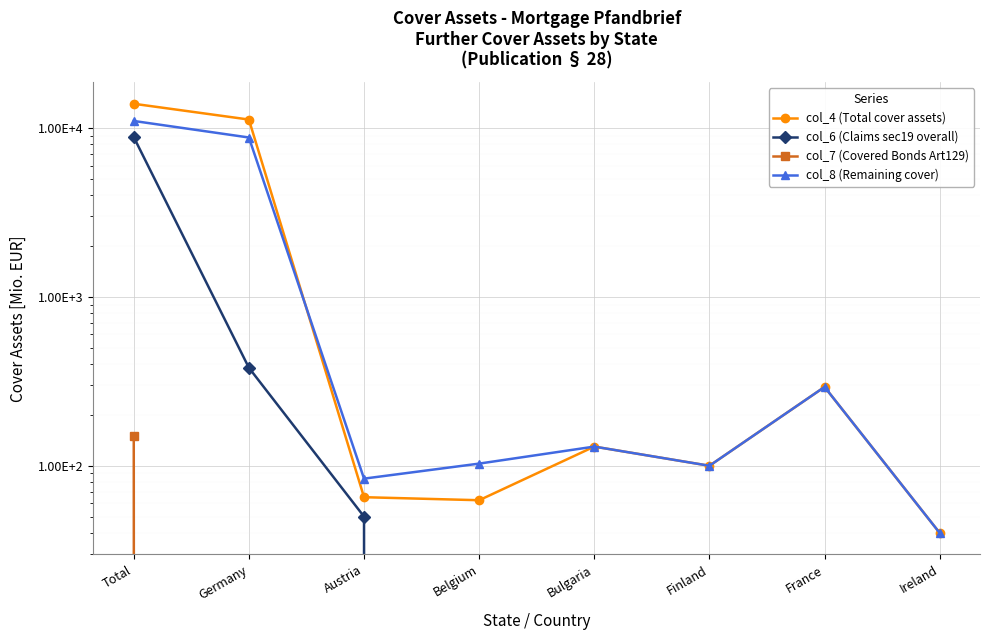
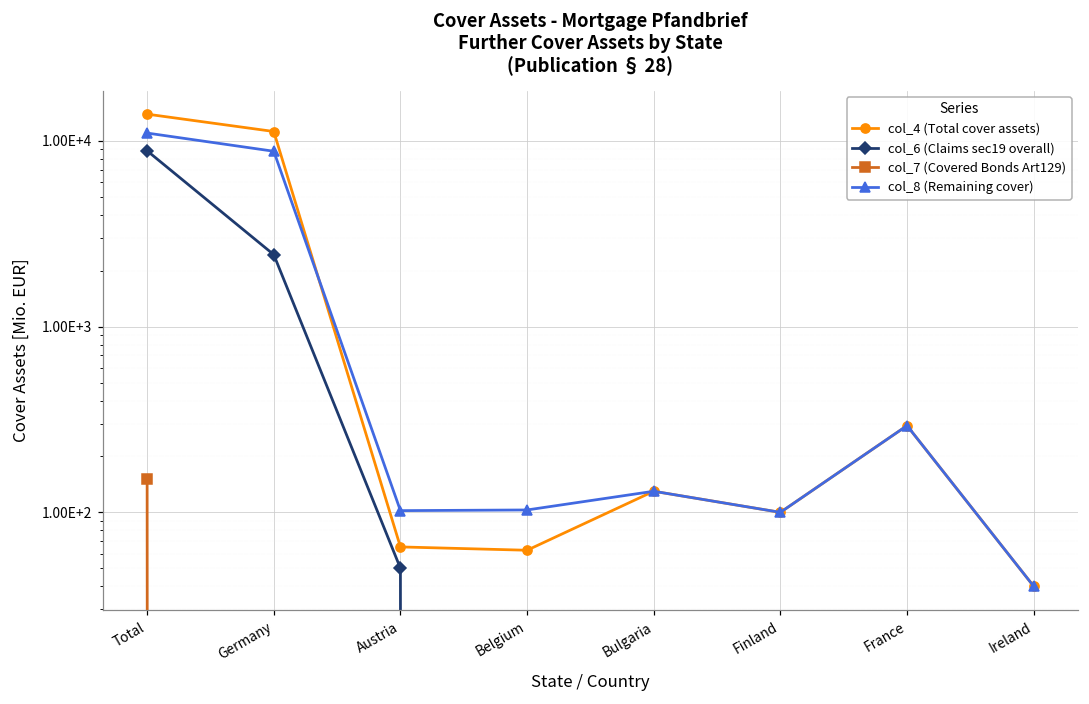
  {
    "col_4 (Total cover assets)": {
      "Total": 14000,
      "Germany": 11000,
      "Austria": 65,
      "Belgium": 63
    },
    "col_6 (Claims sec19 overall)": {
      "Total": 9000,
-     "Germany": 380,
+     "Germany": 2400,
      "Austria": 50
    },
    "col_7 (Covered Bonds Art129)": {
      "Total": 150
    },
    "col_8 (Remaining cover)": {
      "Total": 11000,
      "Germany": 9000,
-     "Austria": 80,
+     "Austria": 100,
      "Belgium": 100
    }
  }
